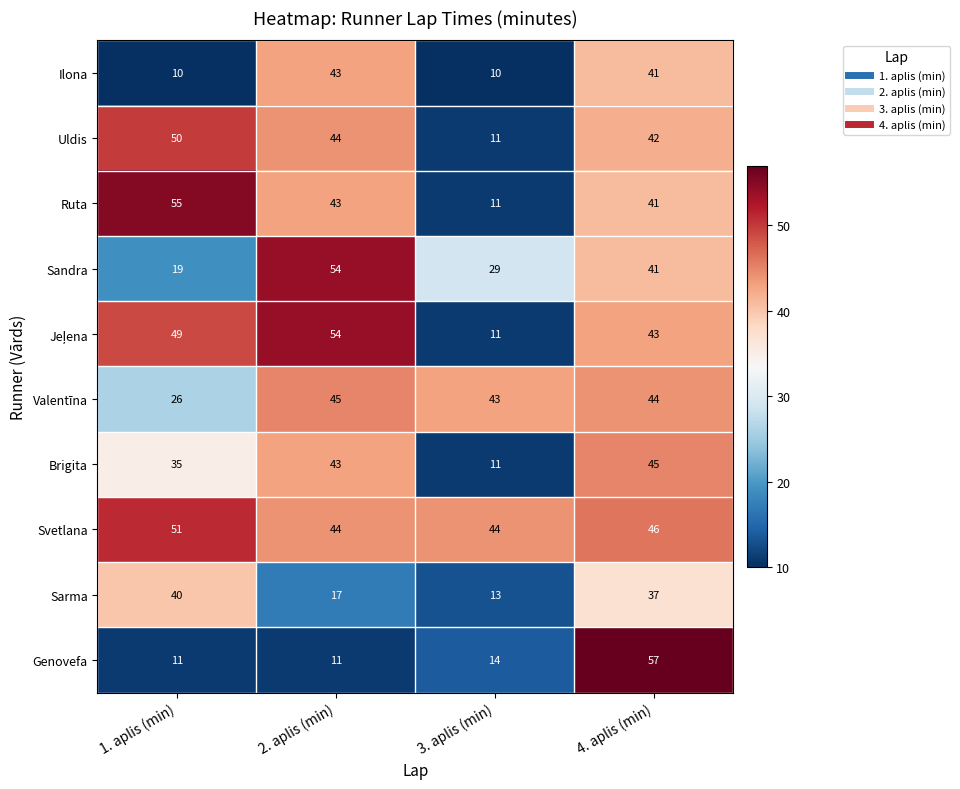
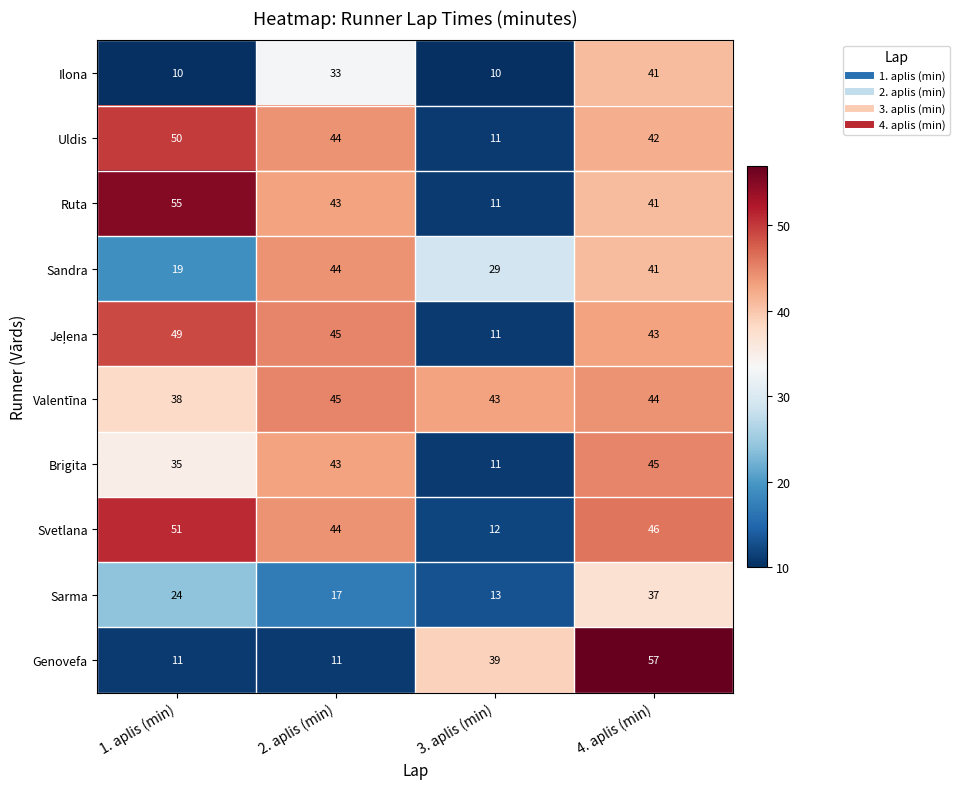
  {
    "Ilona": {
      "1. aplis (min)": 10,
-     "2. aplis (min)": 43,
+     "2. aplis (min)": 33,
      "3. aplis (min)": 10,
      "4. aplis (min)": 41
    },
    "Uldis": {
      "1. aplis (min)": 50,
      "2. aplis (min)": 44,
      "3. aplis (min)": 11,
      "4. aplis (min)": 42
    },
    "Ruta": {
      "1. aplis (min)": 55,
      "2. aplis (min)": 43,
      "3. aplis (min)": 11,
      "4. aplis (min)": 41
    },
    "Sandra": {
      "1. aplis (min)": 19,
-     "2. aplis (min)": 54,
+     "2. aplis (min)": 44,
      "3. aplis (min)": 29,
      "4. aplis (min)": 41
    },
    "Jeļena": {
      "1. aplis (min)": 49,
-     "2. aplis (min)": 54,
+     "2. aplis (min)": 45,
      "3. aplis (min)": 11,
      "4. aplis (min)": 43
    },
    "Valentīna": {
-     "1. aplis (min)": 26,
+     "1. aplis (min)": 38,
      "2. aplis (min)": 45,
      "3. aplis (min)": 43,
      "4. aplis (min)": 44
    },
    "Brigita": {
      "1. aplis (min)": 35,
      "2. aplis (min)": 43,
      "3. aplis (min)": 11,
      "4. aplis (min)": 45
    },
    "Svetlana": {
      "1. aplis (min)": 51,
      "2. aplis (min)": 44,
-     "3. aplis (min)": 44,
+     "3. aplis (min)": 12,
      "4. aplis (min)": 46
    },
    "Sarma": {
-     "1. aplis (min)": 40,
+     "1. aplis (min)": 24,
      "2. aplis (min)": 17,
      "3. aplis (min)": 13,
      "4. aplis (min)": 37
    },
    "Genovefa": {
      "1. aplis (min)": 11,
      "2. aplis (min)": 11,
-     "3. aplis (min)": 14,
+     "3. aplis (min)": 39,
      "4. aplis (min)": 57
    }
  }
